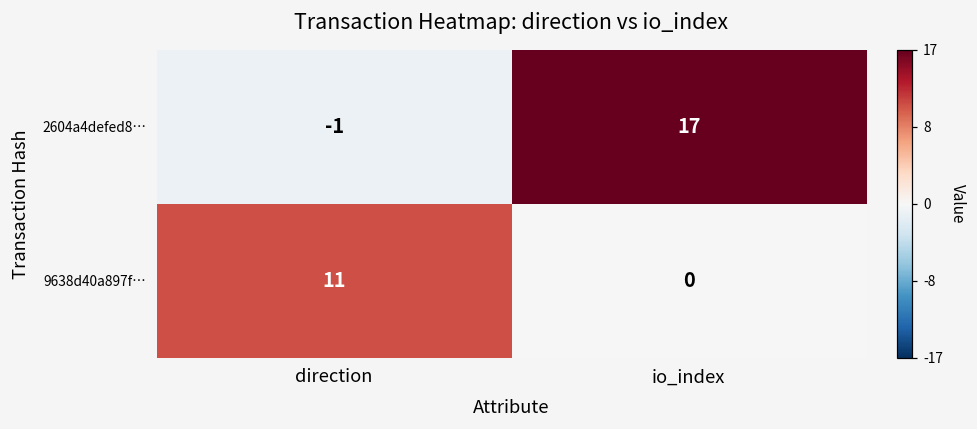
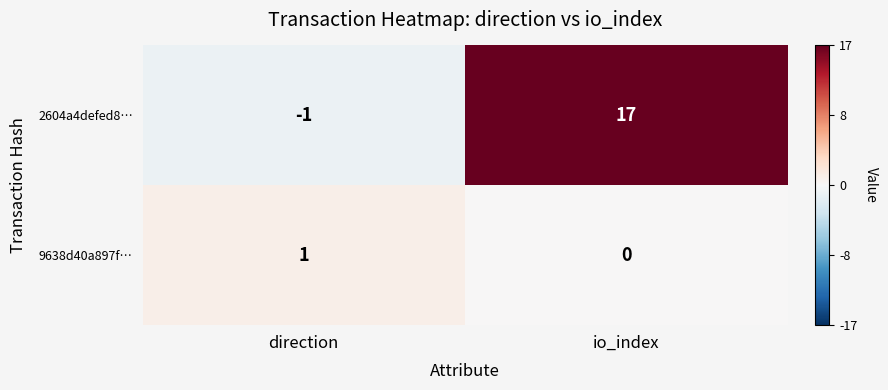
  {
    "2604a4defed8…": {
      "direction": -1,
      "io_index": 17
    },
    "9638d40a897f…": {
-     "direction": 11,
+     "direction": 1,
      "io_index": 0
    }
  }
